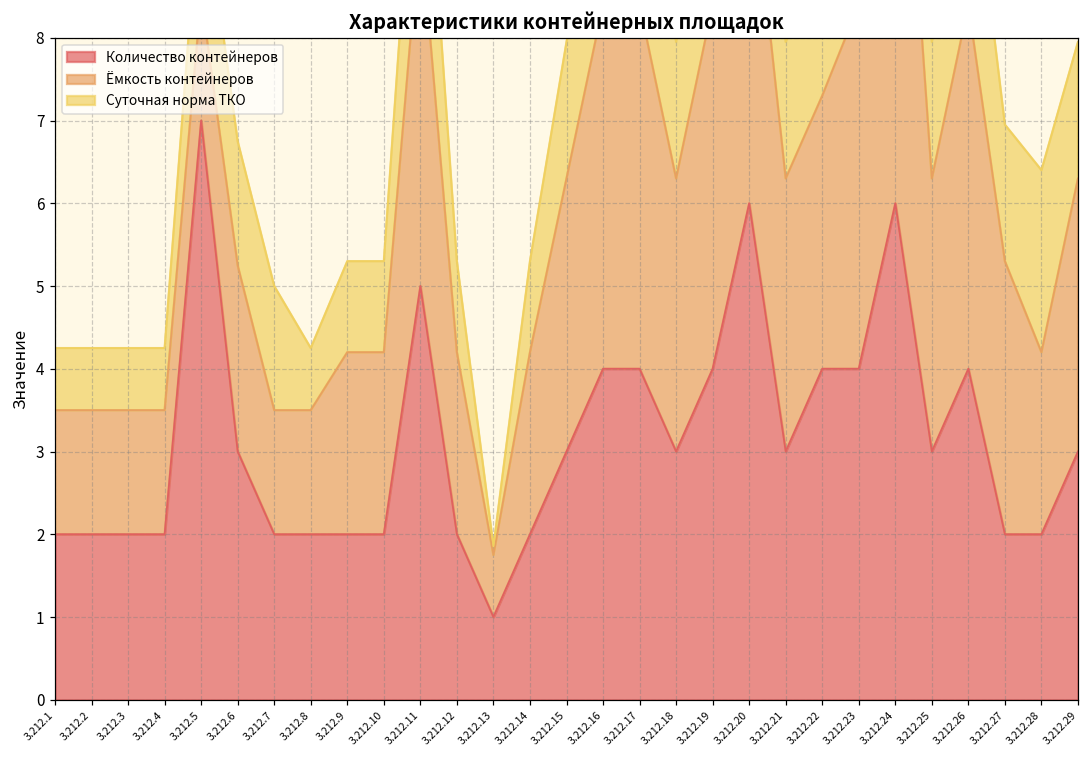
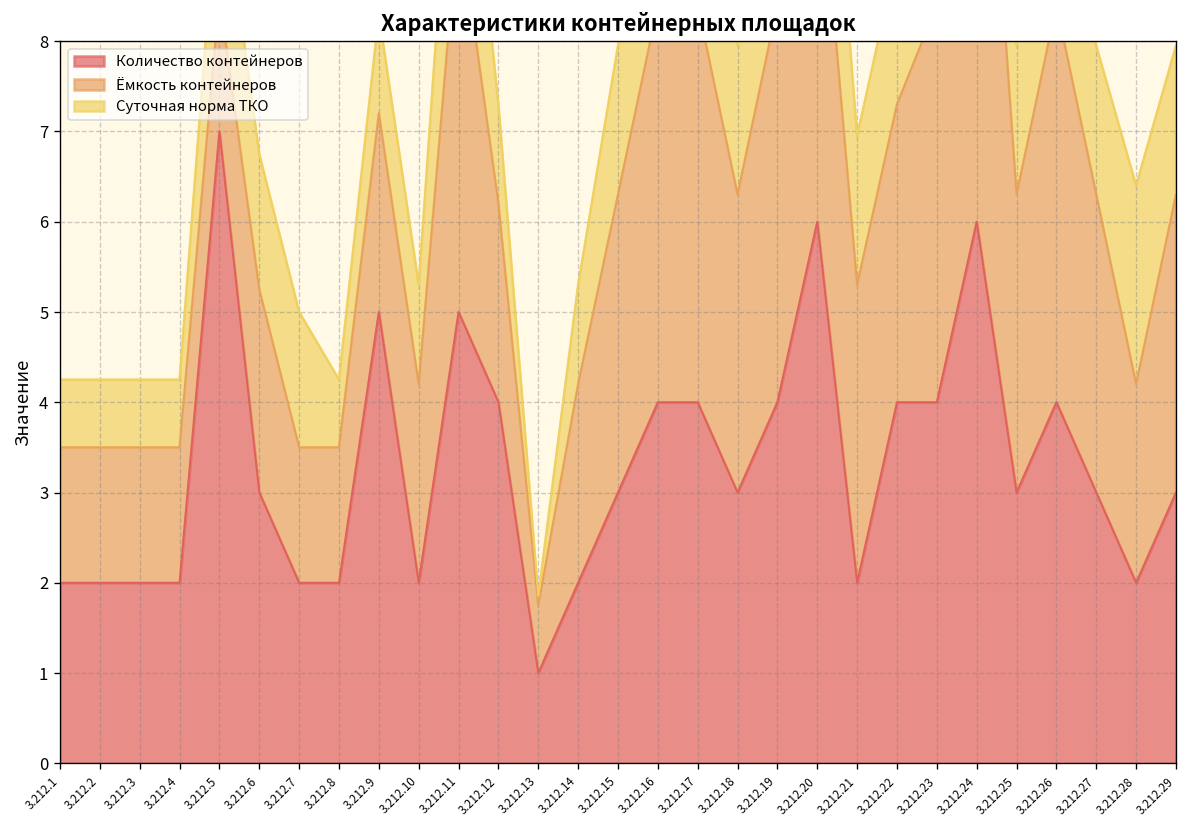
  {
    "Количество контейнеров": {
      "3.212.1": 2,
      "3.212.2": 2,
      "3.212.3": 2,
      "3.212.4": 2,
      "3.212.5": 7,
      "3.212.6": 3,
      "3.212.7": 2,
      "3.212.8": 2,
-     "3.212.9": 2,
+     "3.212.9": 5,
      "3.212.10": 2,
      "3.212.11": 5,
-     "3.212.12": 2,
+     "3.212.12": 4,
      "3.212.13": 1,
      "3.212.14": 2,
      "3.212.15": 3,
      "3.212.16": 4,
      "3.212.17": 4,
      "3.212.18": 3,
      "3.212.19": 4,
      "3.212.20": 6,
-     "3.212.21": 3,
+     "3.212.21": 2,
      "3.212.22": 4,
      "3.212.23": 4,
      "3.212.24": 6,
      "3.212.25": 3,
      "3.212.26": 4,
-     "3.212.27": 2,
+     "3.212.27": 3,
      "3.212.28": 2,
      "3.212.29": 3
    }
  }
